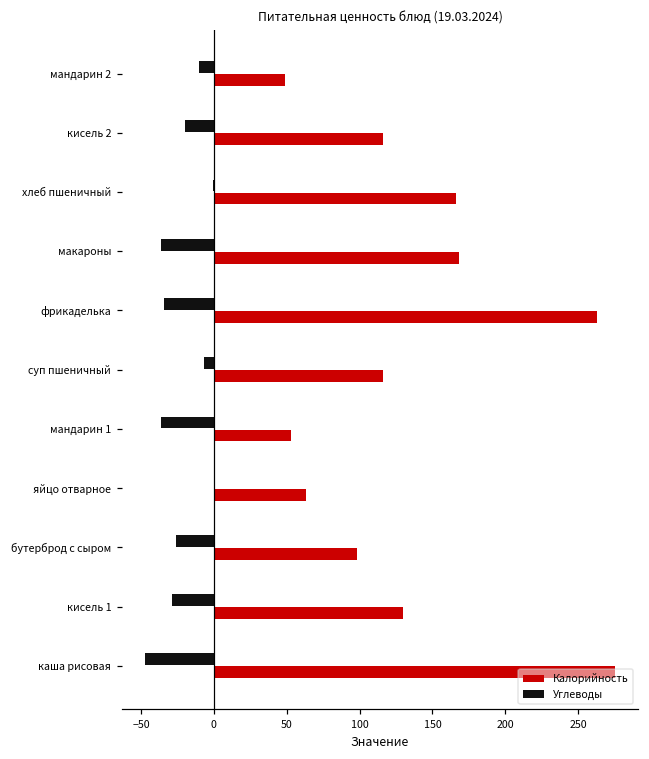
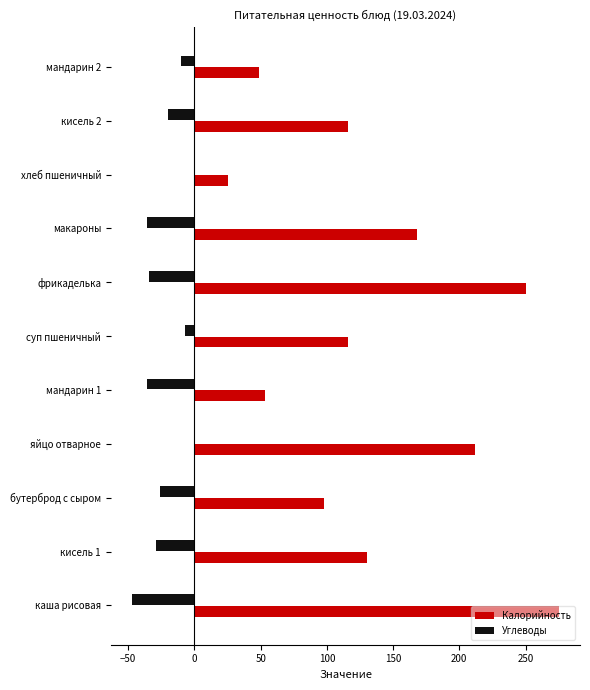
  {
    "Калорийность": {
      "мандарин 2": 49,
      "кисель 2": 116,
-     "хлеб пшеничный": 166,
+     "хлеб пшеничный": 25,
      "макароны": 168,
-     "фрикаделька": 263,
+     "фрикаделька": 250,
      "суп пшеничный": 116,
      "мандарин 1": 53,
-     "яйцо отварное": 63,
+     "яйцо отварное": 212,
      "бутерброд с сыром": 98,
      "кисель 1": 130
    },
    "Углеводы": {
      "мандарин 2": -10,
      "кисель 2": -20,
      "макароны": -36,
      "фрикаделька": -34,
      "суп пшеничный": -7,
      "мандарин 1": -36,
      "яйцо отварное": 0,
      "бутерброд с сыром": -26,
      "кисель 1": -29,
      "каша рисовая": -47
    }
  }
